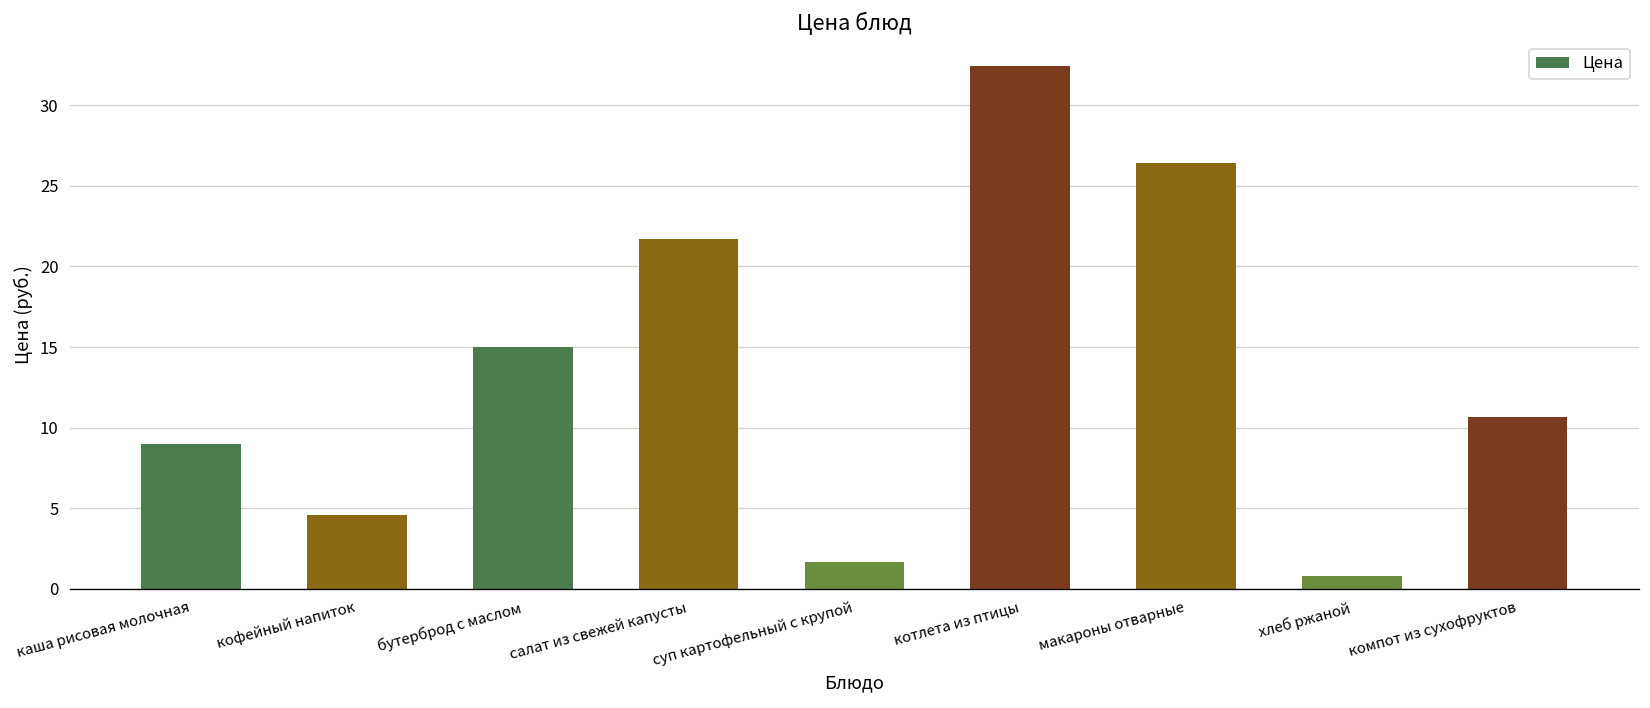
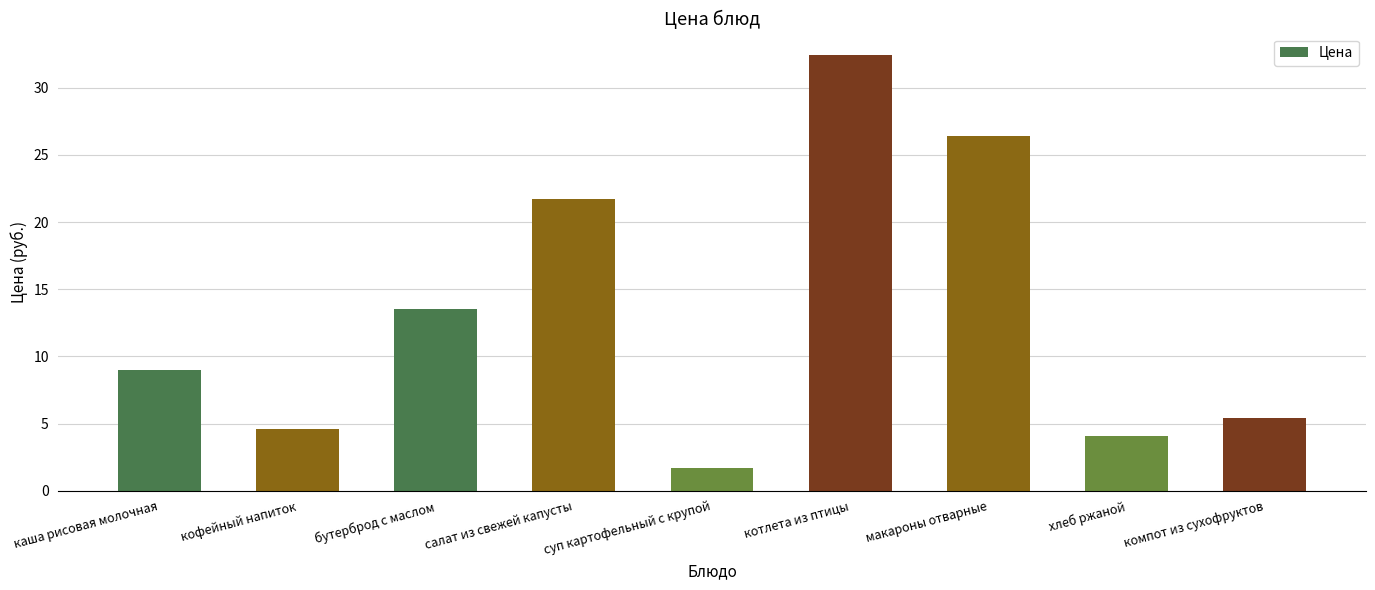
  {
    "каша рисовая молочная": 9.0,
    "кофейный напиток": 4.6,
-   "бутерброд с маслом": 15.0,
+   "бутерброд с маслом": 13.5,
    "салат из свежей капусты": 21.7,
    "суп картофельный с крупой": 1.7,
    "котлета из птицы": 32.4,
    "макароны отварные": 26.4,
-   "хлеб ржаной": 0.8,
-   "компот из сухофруктов": 10.7
+   "хлеб ржаной": 4.1,
+   "компот из сухофруктов": 5.5
  }
